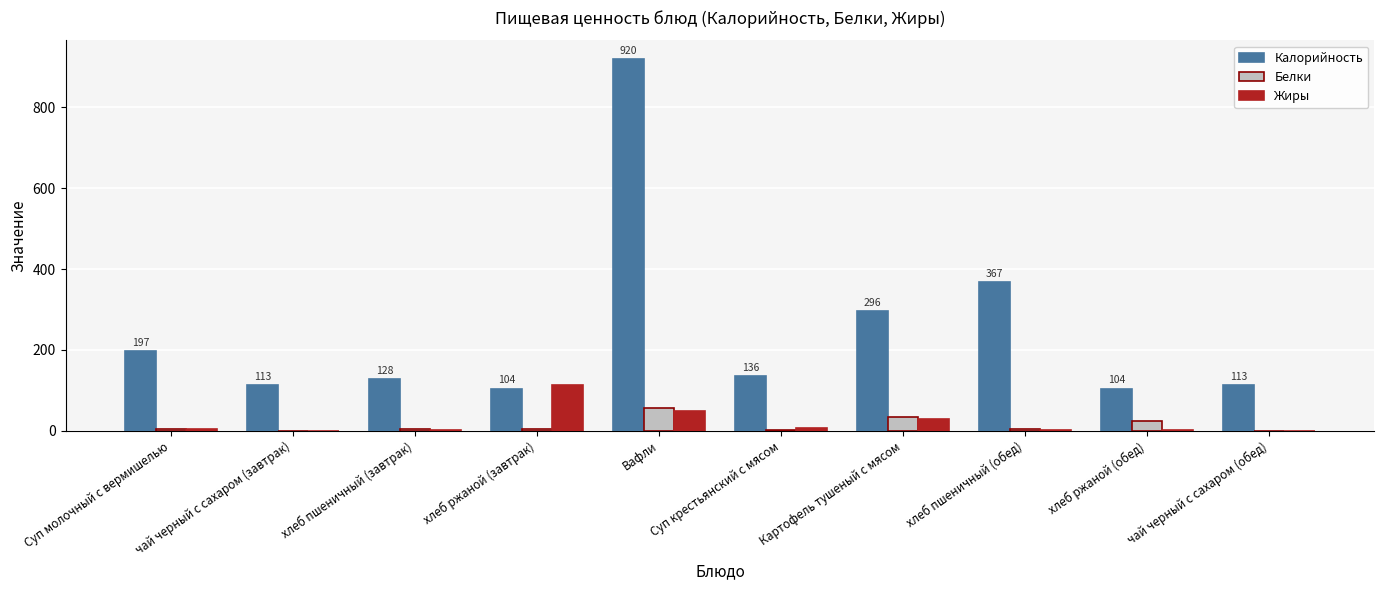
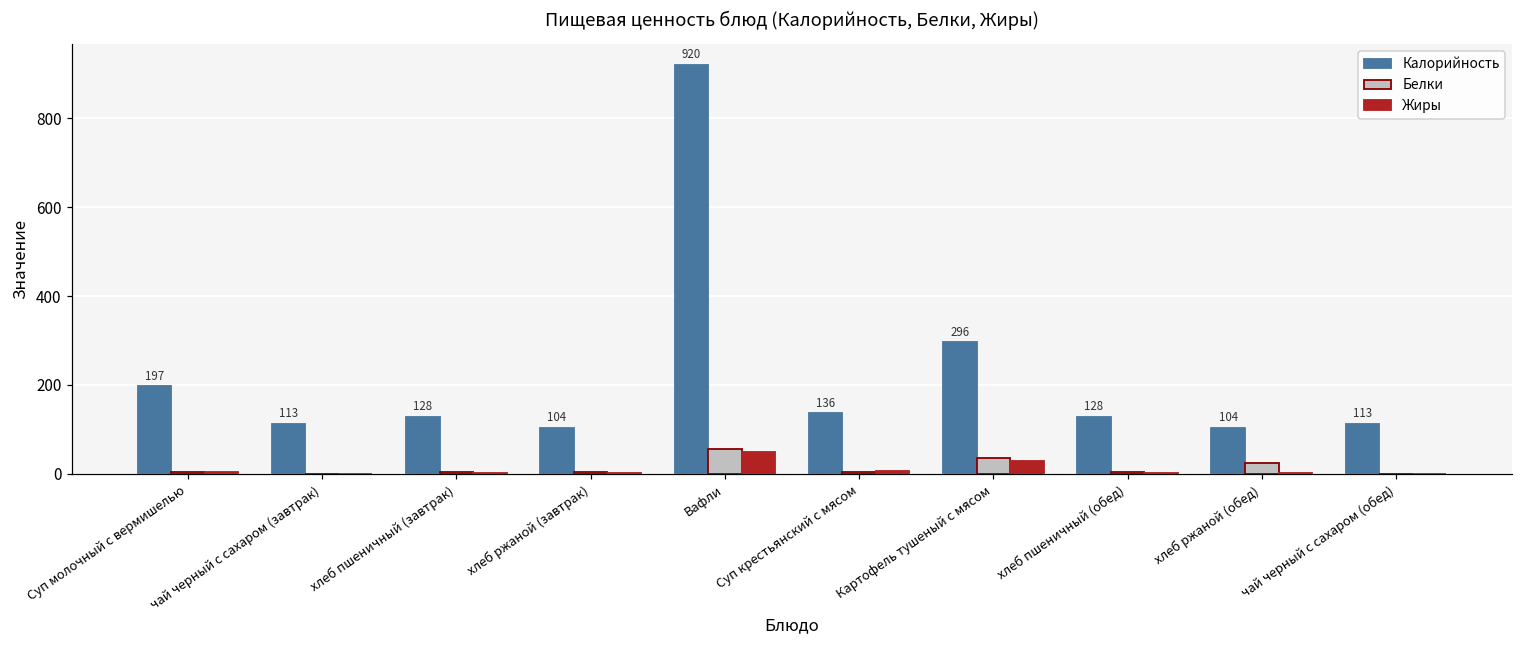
  {
    "Калорийность": {
      "Суп молочный с вермишелью": 197,
      "чай черный с сахаром (завтрак)": 113,
      "хлеб пшеничный (завтрак)": 128,
      "хлеб ржаной (завтрак)": 104,
      "Вафли": 920,
      "Суп крестьянский с мясом": 136,
      "Картофель тушеный с мясом": 296,
-     "хлеб пшеничный (обед)": 367,
+     "хлеб пшеничный (обед)": 128,
      "хлеб ржаной (обед)": 104,
      "чай черный с сахаром (обед)": 113
    },
    "Белки": {
      "чай черный с сахаром (завтрак)": 0,
      "Вафли": 60,
      "Картофель тушеный с мясом": 40,
      "хлеб ржаной (обед)": 30,
      "чай черный с сахаром (обед)": 0
    },
    "Жиры": {
      "чай черный с сахаром (завтрак)": 0,
-     "хлеб ржаной (завтрак)": 110,
+     "хлеб ржаной (завтрак)": 0,
      "Вафли": 50,
      "Картофель тушеный с мясом": 30,
      "чай черный с сахаром (обед)": 0
    }
  }
